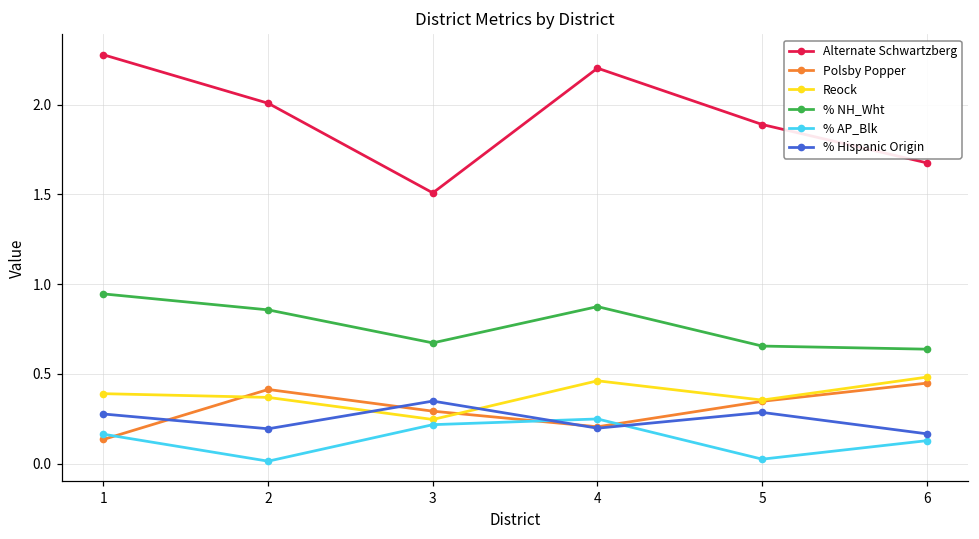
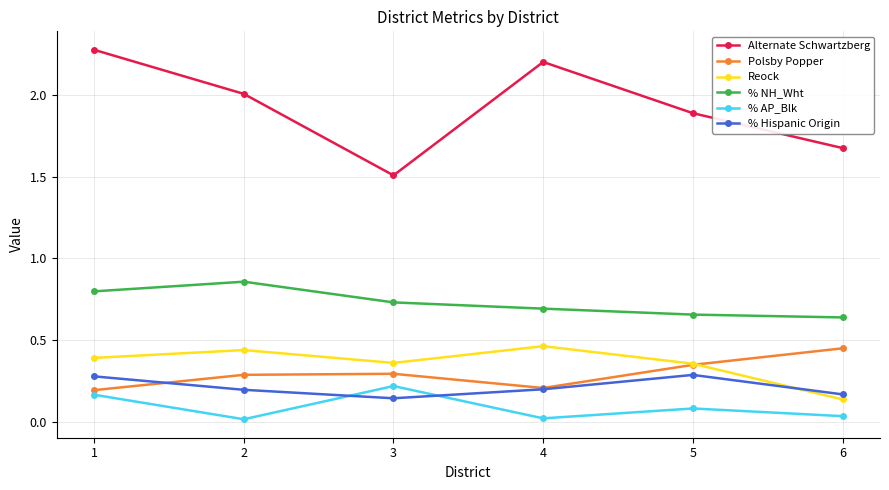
  {
    "Alternate Schwartzberg": {
      "1": 2.28,
      "2": 2.01,
      "3": 1.51,
      "4": 2.20,
      "5": 1.89,
      "6": 1.68
    },
    "Polsby Popper": {
-     "1": 0.14,
-     "2": 0.41,
+     "1": 0.19,
+     "2": 0.29,
      "3": 0.29,
      "6": 0.45
    },
    "Reock": {
      "1": 0.39,
-     "2": 0.37,
-     "3": 0.25,
+     "2": 0.44,
+     "3": 0.36,
      "4": 0.46,
-     "6": 0.48
+     "6": 0.14
    },
    "% NH_Wht": {
-     "1": 0.95,
+     "1": 0.80,
      "2": 0.86,
-     "3": 0.67,
-     "4": 0.88,
+     "3": 0.73,
+     "4": 0.69,
      "5": 0.66,
      "6": 0.64
    },
    "% AP_Blk": {
      "1": 0.16,
      "2": 0.01,
      "3": 0.22,
-     "4": 0.25,
-     "5": 0.03,
-     "6": 0.13
+     "4": 0.02,
+     "5": 0.08,
+     "6": 0.03
    },
    "% Hispanic Origin": {
      "1": 0.28,
      "2": 0.19,
-     "3": 0.35,
+     "3": 0.14,
      "5": 0.29,
      "6": 0.17
    }
  }
